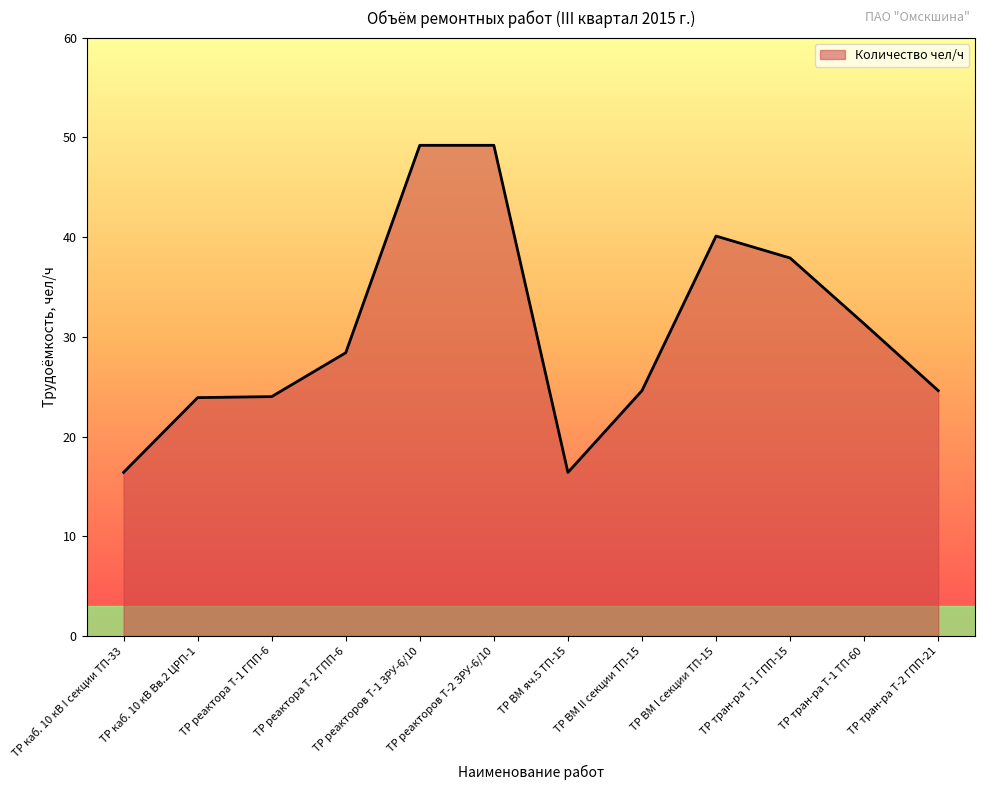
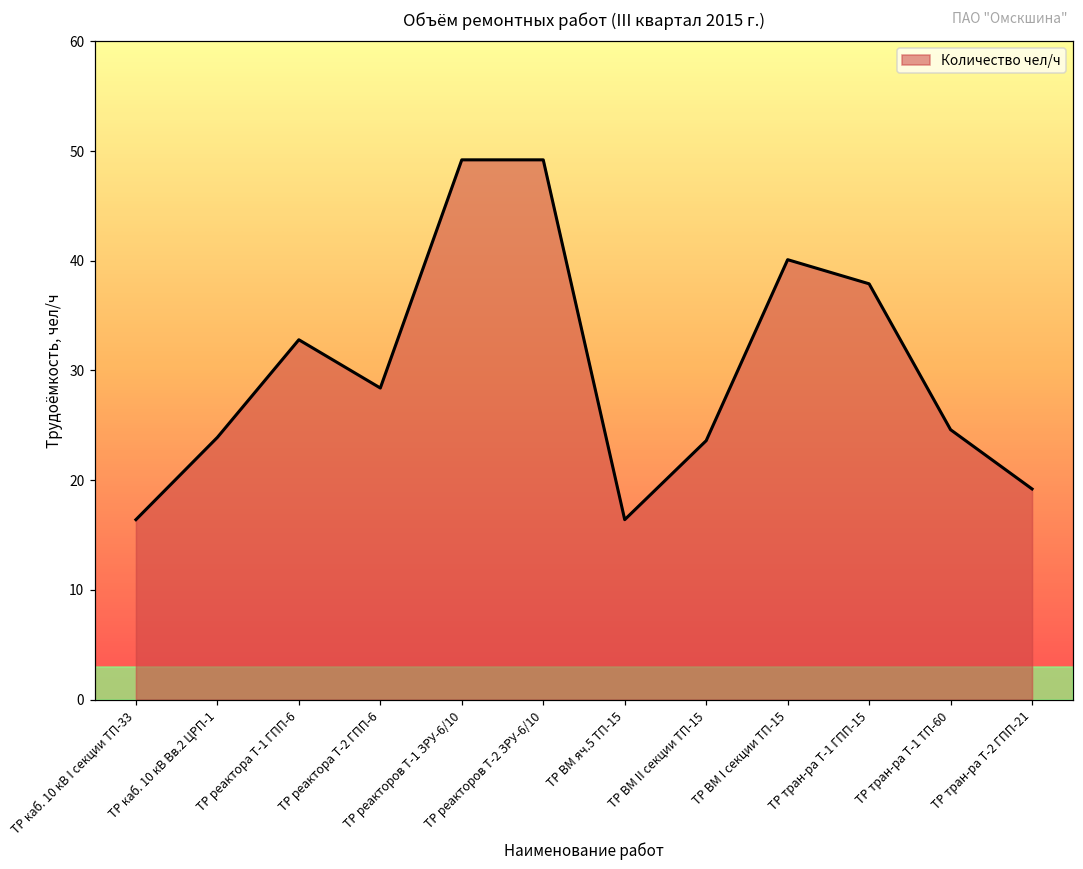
  {
    "ТР каб. 10 кВ I секции ТП-33": 16,
    "ТР каб. 10 кВ Вв.2 ЦРП-1": 24,
-   "ТР реактора Т-1 ГПП-6": 24,
+   "ТР реактора Т-1 ГПП-6": 33,
    "ТР реактора Т-2 ГПП-6": 28,
    "ТР реакторов Т-1 ЗРУ-6/10": 49,
    "ТР реакторов Т-2 ЗРУ-6/10": 49,
    "ТР ВМ яч.5 ТП-15": 16,
-   "ТР ВМ II секции ТП-15": 25,
+   "ТР ВМ II секции ТП-15": 24,
    "ТР ВМ I секции ТП-15": 40,
    "ТР тран-ра Т-1 ГПП-15": 38,
-   "ТР тран-ра Т-1 ТП-60": 31,
-   "ТР тран-ра Т-2 ГПП-21": 25
+   "ТР тран-ра Т-1 ТП-60": 25,
+   "ТР тран-ра Т-2 ГПП-21": 19
  }
